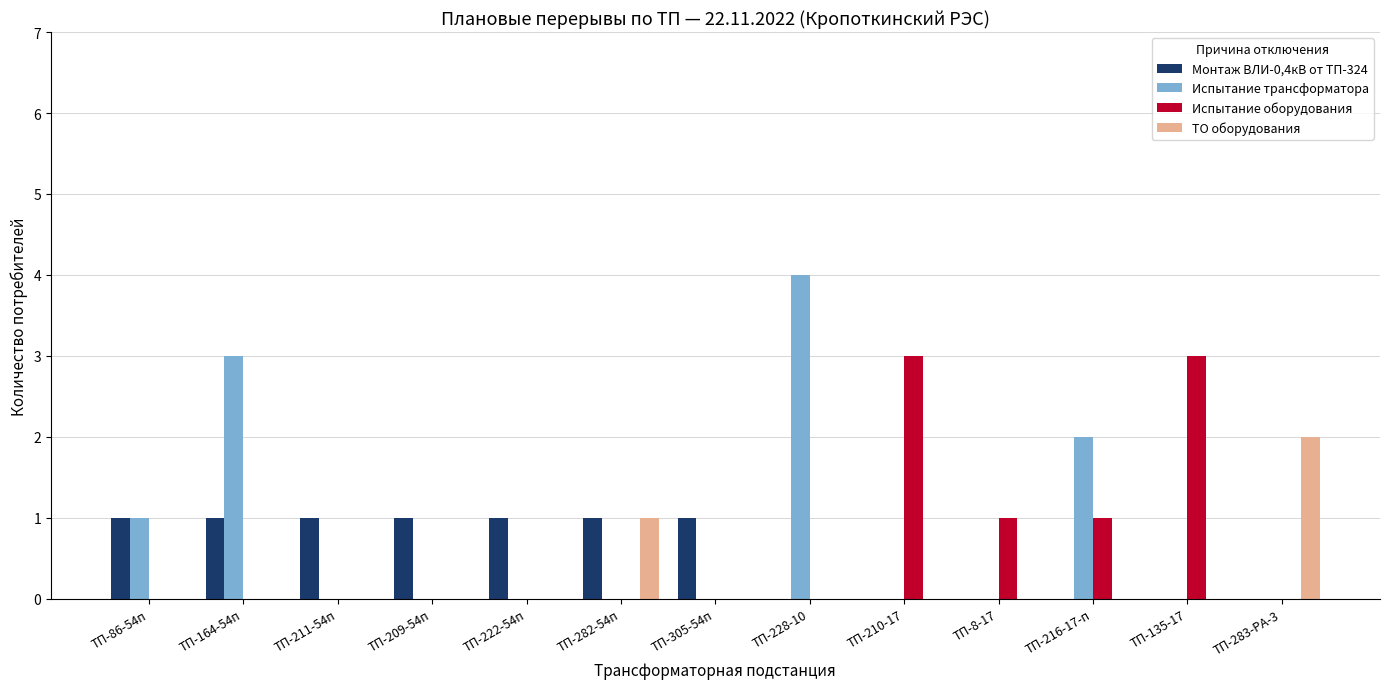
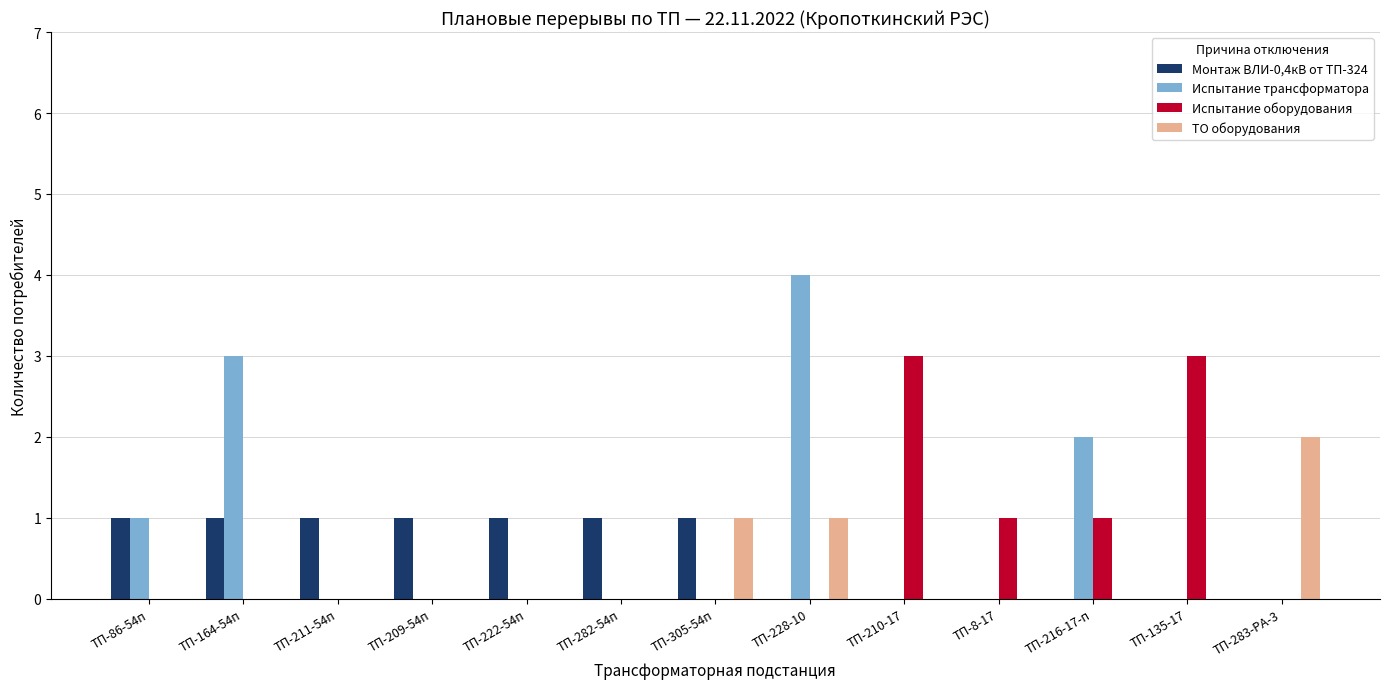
  {
    "Монтаж ВЛИ-0,4кВ от ТП-324": {
      "ТП-86-54п": 1,
      "ТП-164-54п": 1,
      "ТП-211-54п": 1,
      "ТП-209-54п": 1,
      "ТП-222-54п": 1,
      "ТП-282-54п": 1,
      "ТП-305-54п": 1,
      "ТП-228-10": 0,
      "ТП-210-17": 0,
      "ТП-8-17": 0,
      "ТП-216-17-п": 0,
      "ТП-135-17": 0,
      "ТП-283-РА-3": 0
    },
    "Испытание трансформатора": {
      "ТП-86-54п": 1,
      "ТП-164-54п": 3,
      "ТП-211-54п": 0,
      "ТП-209-54п": 0,
      "ТП-222-54п": 0,
      "ТП-282-54п": 0,
      "ТП-305-54п": 0,
      "ТП-228-10": 4,
      "ТП-210-17": 0,
      "ТП-8-17": 0,
      "ТП-216-17-п": 2,
      "ТП-135-17": 0,
      "ТП-283-РА-3": 0
    },
    "Испытание оборудования": {
      "ТП-86-54п": 0,
      "ТП-164-54п": 0,
      "ТП-211-54п": 0,
      "ТП-209-54п": 0,
      "ТП-222-54п": 0,
      "ТП-282-54п": 0,
      "ТП-305-54п": 0,
      "ТП-228-10": 0,
      "ТП-210-17": 3,
      "ТП-8-17": 1,
      "ТП-216-17-п": 1,
      "ТП-135-17": 3,
      "ТП-283-РА-3": 0
    },
    "ТО оборудования": {
      "ТП-86-54п": 0,
      "ТП-164-54п": 0,
      "ТП-211-54п": 0,
      "ТП-209-54п": 0,
      "ТП-222-54п": 0,
-     "ТП-282-54п": 1,
-     "ТП-305-54п": 0,
-     "ТП-228-10": 0,
+     "ТП-282-54п": 0,
+     "ТП-305-54п": 1,
+     "ТП-228-10": 1,
      "ТП-210-17": 0,
      "ТП-8-17": 0,
      "ТП-216-17-п": 0,
      "ТП-135-17": 0,
      "ТП-283-РА-3": 2
    }
  }
